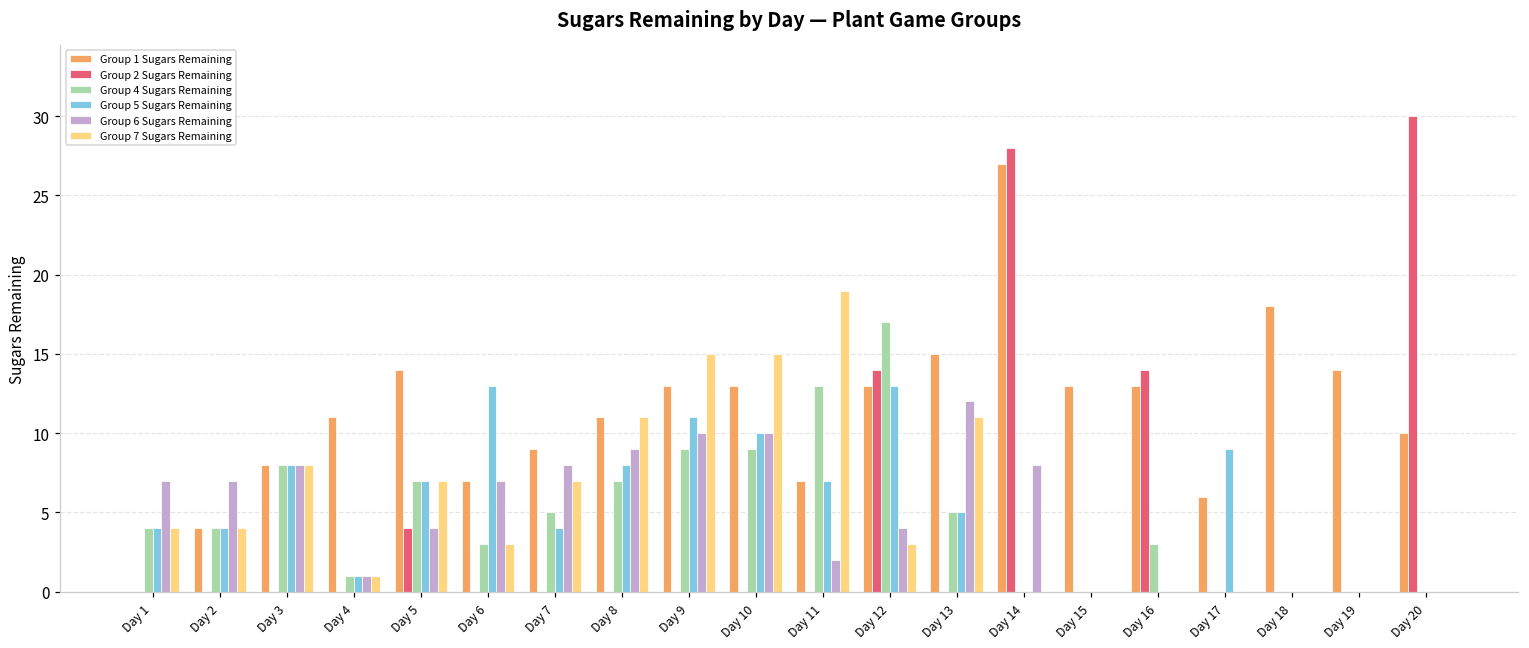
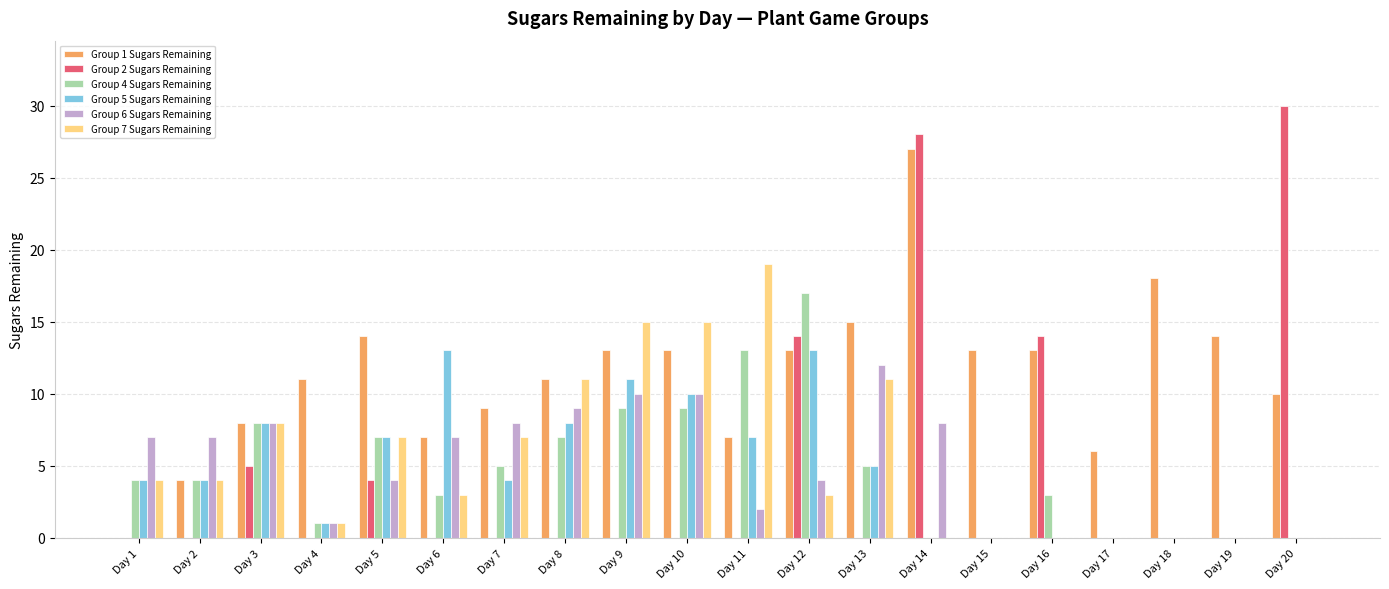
  {
    "Group 2 Sugars Remaining": {
      "Day 1": 0,
      "Day 2": 0,
-     "Day 3": 0,
+     "Day 3": 5,
      "Day 4": 0,
      "Day 5": 4,
      "Day 6": 0,
      "Day 7": 0,
      "Day 8": 0,
      "Day 9": 0,
      "Day 10": 0,
      "Day 11": 0,
      "Day 12": 14,
      "Day 13": 0,
      "Day 14": 28,
      "Day 15": 0,
      "Day 16": 14,
      "Day 17": 0,
      "Day 18": 0,
      "Day 19": 0,
      "Day 20": 30
    },
    "Group 4 Sugars Remaining": {
      "Day 1": 4,
      "Day 2": 4,
      "Day 3": 8,
      "Day 4": 1,
      "Day 5": 7,
      "Day 6": 3,
      "Day 7": 5,
      "Day 8": 7,
      "Day 9": 9,
      "Day 10": 9,
      "Day 11": 13,
      "Day 12": 17,
      "Day 13": 5,
      "Day 14": 0,
      "Day 15": 0,
      "Day 16": 3,
      "Day 17": 0,
      "Day 18": 0,
      "Day 19": 0,
      "Day 20": 0
    },
    "Group 5 Sugars Remaining": {
      "Day 1": 4,
      "Day 2": 4,
      "Day 3": 8,
      "Day 4": 1,
      "Day 5": 7,
      "Day 6": 13,
      "Day 7": 4,
      "Day 8": 8,
      "Day 9": 11,
      "Day 10": 10,
      "Day 11": 7,
      "Day 12": 13,
      "Day 13": 5,
      "Day 14": 0,
      "Day 15": 0,
      "Day 16": 0,
-     "Day 17": 9,
+     "Day 17": 0,
      "Day 18": 0,
      "Day 19": 0,
      "Day 20": 0
    },
    "Group 6 Sugars Remaining": {
      "Day 1": 7,
      "Day 2": 7,
      "Day 3": 8,
      "Day 4": 1,
      "Day 5": 4,
      "Day 6": 7,
      "Day 7": 8,
      "Day 8": 9,
      "Day 9": 10,
      "Day 10": 10,
      "Day 11": 2,
      "Day 12": 4,
      "Day 13": 12,
      "Day 14": 8,
      "Day 15": 0,
      "Day 16": 0,
      "Day 17": 0,
      "Day 18": 0,
      "Day 19": 0,
      "Day 20": 0
    }
  }
